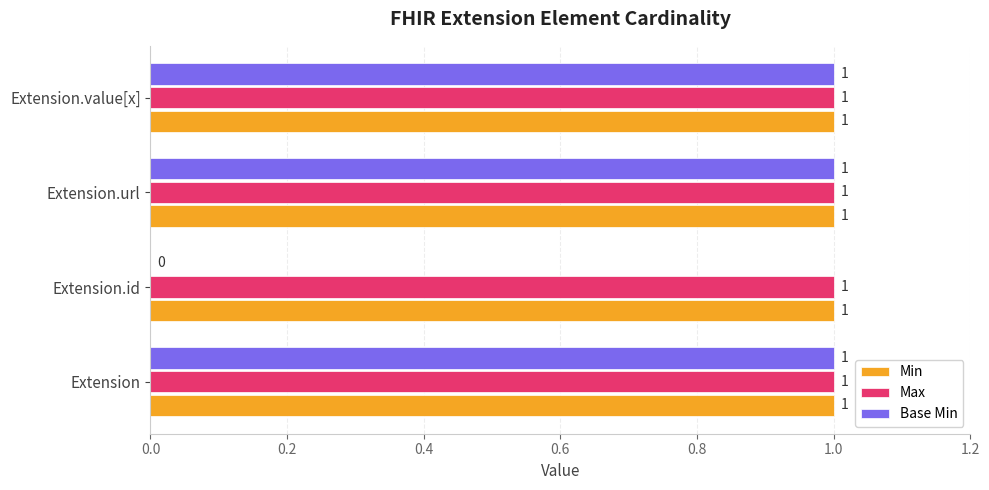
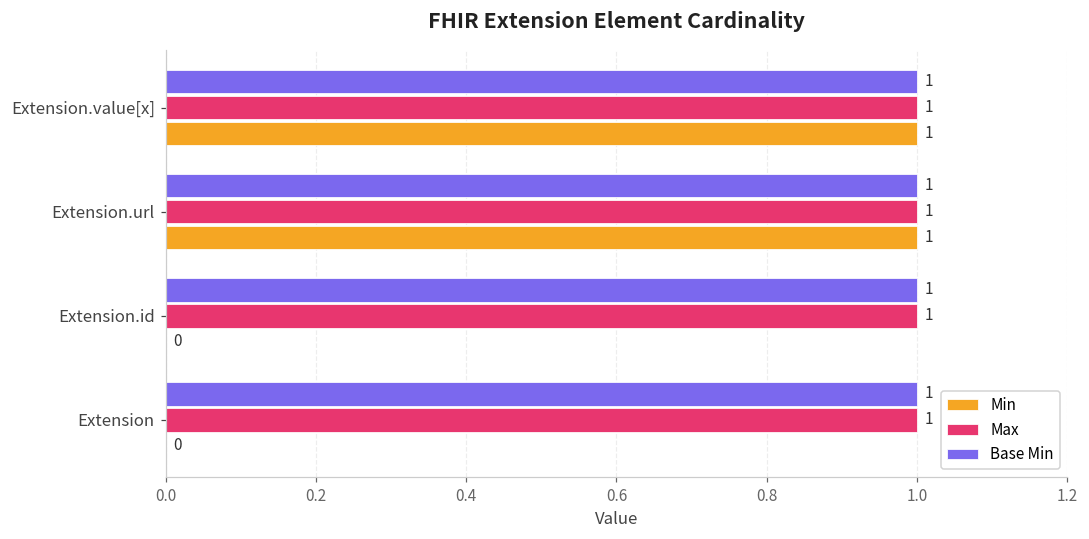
  {
    "Min": {
      "Extension.value[x]": 1,
      "Extension.url": 1,
-     "Extension.id": 1,
-     "Extension": 1
+     "Extension.id": 0,
+     "Extension": 0
    },
    "Max": {
      "Extension.value[x]": 1,
      "Extension.url": 1,
      "Extension.id": 1,
      "Extension": 1
    },
    "Base Min": {
      "Extension.value[x]": 1,
      "Extension.url": 1,
-     "Extension.id": 0,
+     "Extension.id": 1,
      "Extension": 1
    }
  }
